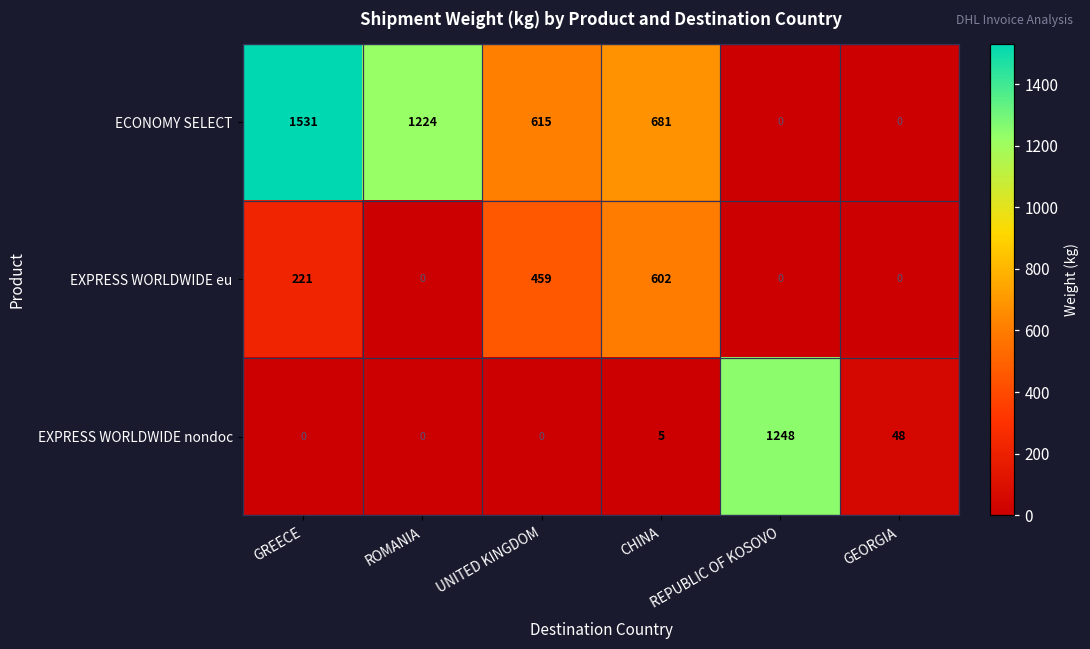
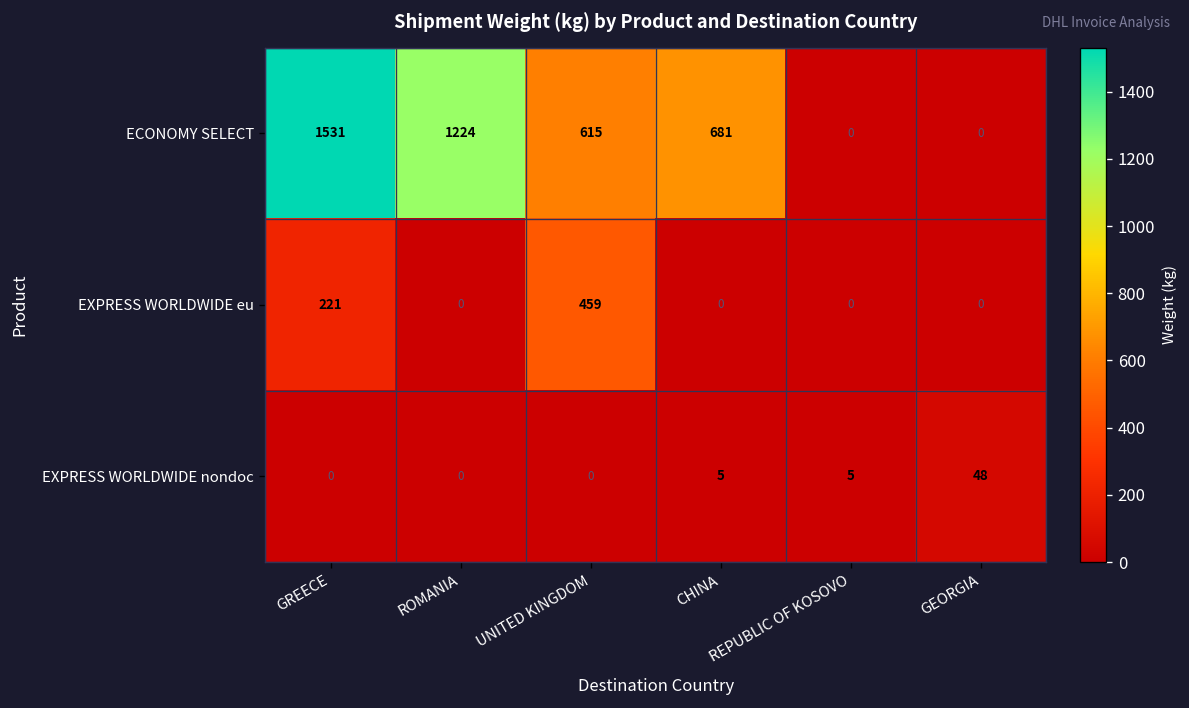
  {
    "ECONOMY SELECT": {
      "GREECE": 1531,
      "ROMANIA": 1224,
      "UNITED KINGDOM": 615,
      "CHINA": 681,
      "REPUBLIC OF KOSOVO": 0,
      "GEORGIA": 0
    },
    "EXPRESS WORLDWIDE eu": {
      "GREECE": 221,
      "ROMANIA": 0,
      "UNITED KINGDOM": 459,
-     "CHINA": 602,
+     "CHINA": 0,
      "REPUBLIC OF KOSOVO": 0,
      "GEORGIA": 0
    },
    "EXPRESS WORLDWIDE nondoc": {
      "GREECE": 0,
      "ROMANIA": 0,
      "UNITED KINGDOM": 0,
      "CHINA": 5,
-     "REPUBLIC OF KOSOVO": 1248,
+     "REPUBLIC OF KOSOVO": 5,
      "GEORGIA": 48
    }
  }
